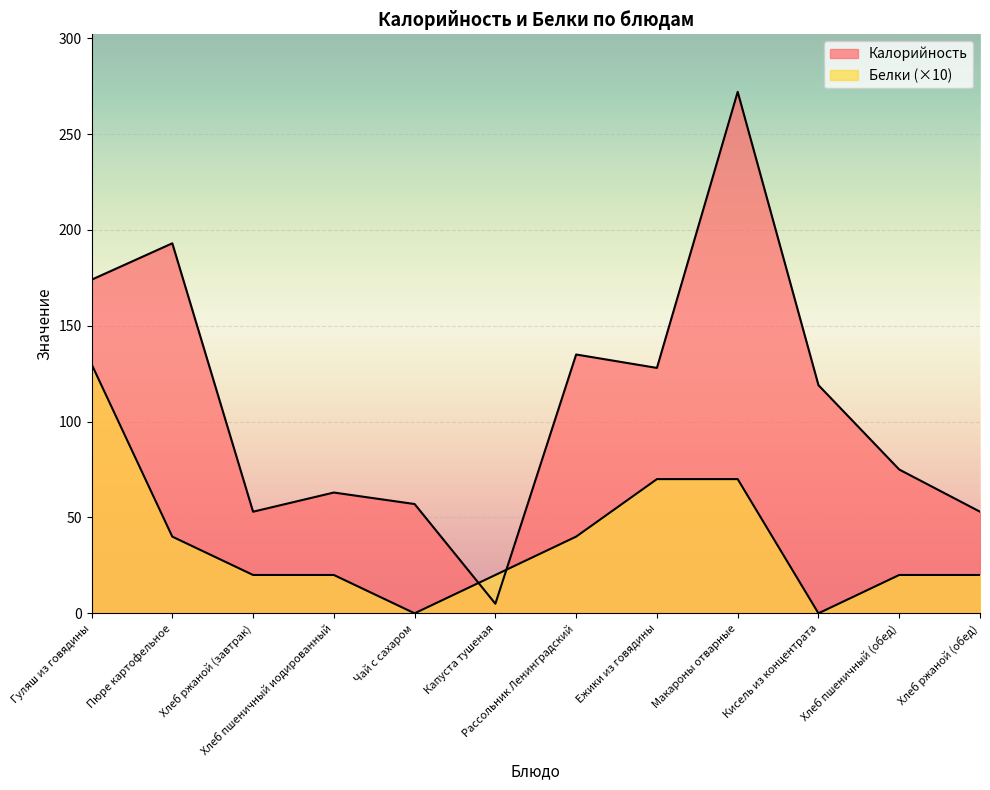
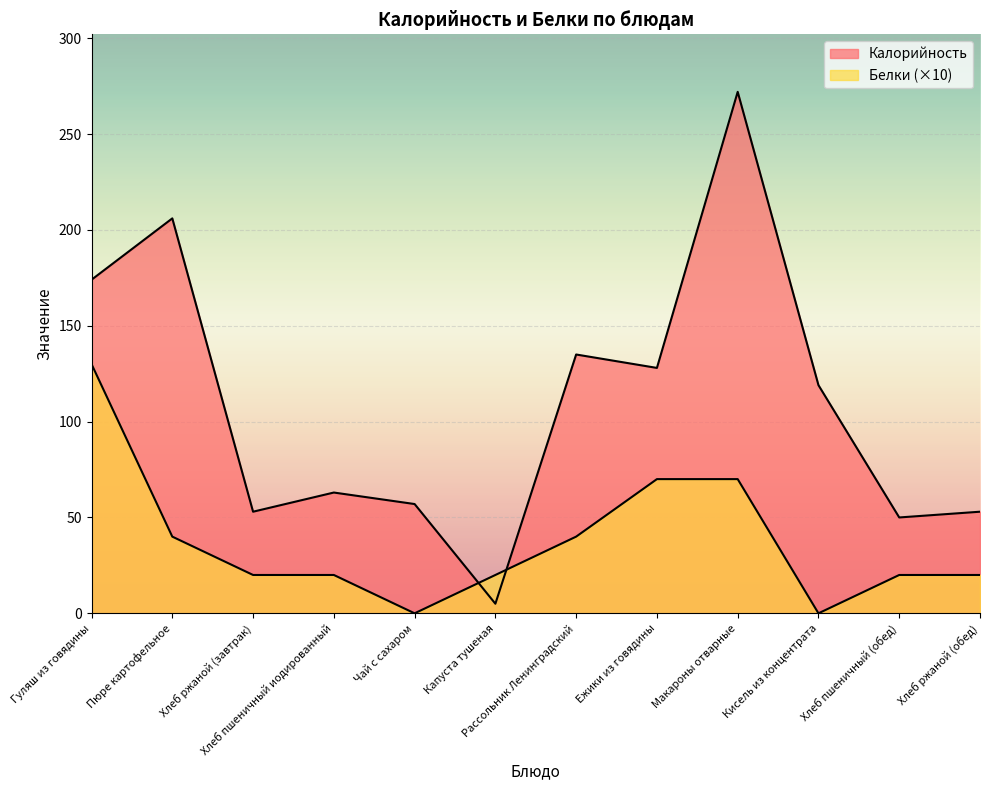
  {
    "Калорийность": {
      "Гуляш из говядины": 174,
-     "Пюре картофельное": 193,
+     "Пюре картофельное": 206,
      "Хлеб ржаной (завтрак)": 53,
      "Хлеб пшеничный иодированный": 63,
      "Чай с сахаром": 57,
      "Капуста тушеная": 5,
      "Рассольник Ленинградский": 135,
      "Ежики из говядины": 128,
      "Макароны отварные": 272,
      "Кисель из концентрата": 119,
-     "Хлеб пшеничный (обед)": 75,
+     "Хлеб пшеничный (обед)": 50,
      "Хлеб ржаной (обед)": 53
    },
    "Белки (×10)": {
      "Гуляш из говядины": 130,
      "Пюре картофельное": 40,
      "Хлеб ржаной (завтрак)": 20,
      "Хлеб пшеничный иодированный": 20,
      "Чай с сахаром": 0,
      "Капуста тушеная": 20,
      "Рассольник Ленинградский": 40,
      "Ежики из говядины": 70,
      "Макароны отварные": 70,
      "Кисель из концентрата": 0,
      "Хлеб пшеничный (обед)": 20,
      "Хлеб ржаной (обед)": 20
    }
  }
